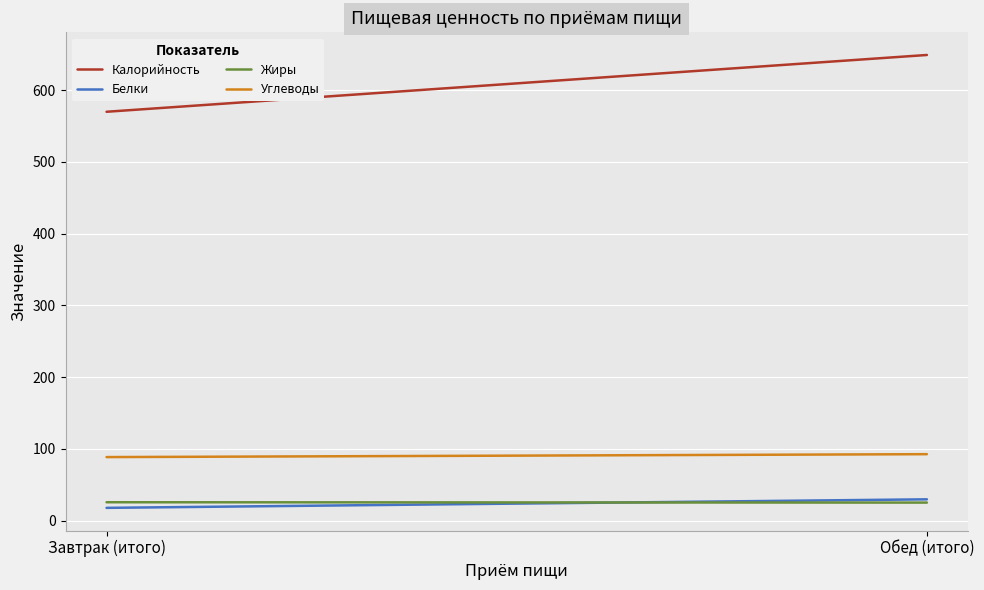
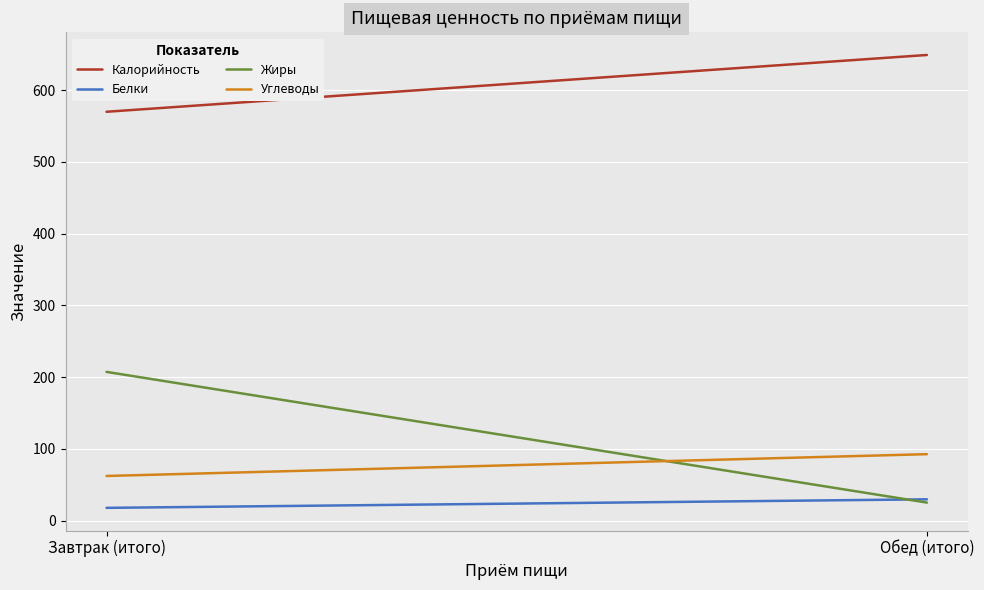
  {
    "Калорийность": {
      "Завтрак (итого)": 570,
      "Обед (итого)": 650
    },
    "Белки": {
      "Завтрак (итого)": 20,
      "Обед (итого)": 30
    },
    "Жиры": {
-     "Завтрак (итого)": 30,
+     "Завтрак (итого)": 210,
      "Обед (итого)": 30
    },
    "Углеводы": {
-     "Завтрак (итого)": 90,
+     "Завтрак (итого)": 60,
      "Обед (итого)": 90
    }
  }
